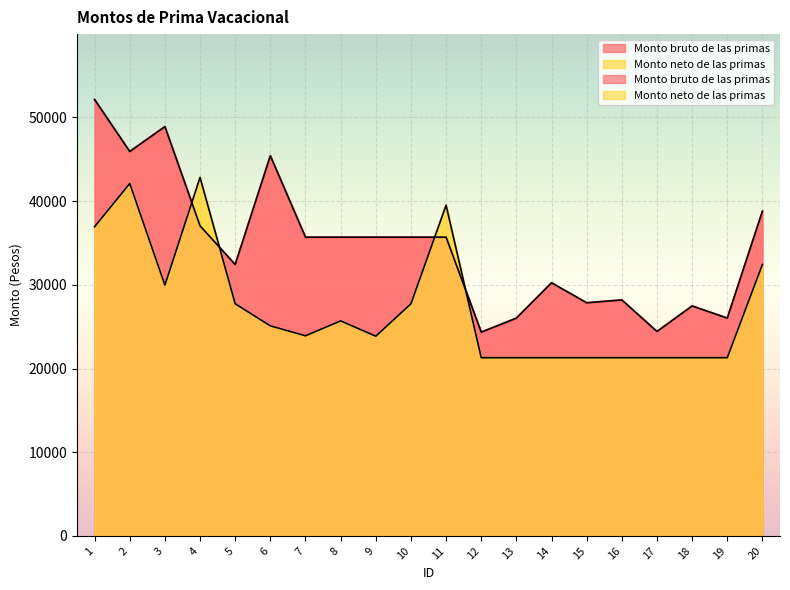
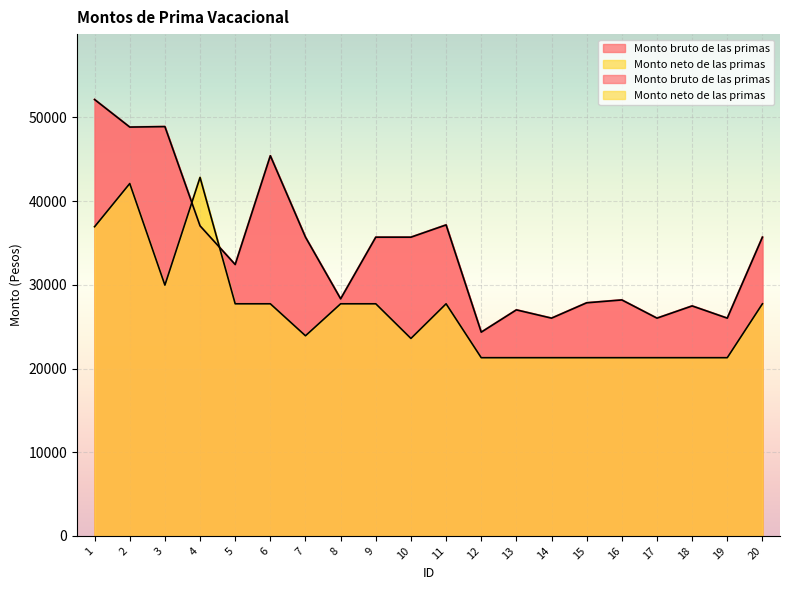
  {
    "Monto bruto de las primas": {
      "1": 52000,
-     "2": 46000,
+     "2": 49000,
      "3": 49000,
      "4": 37000,
      "5": 32000,
      "6": 45000,
      "7": 36000,
-     "8": 36000,
+     "8": 28000,
      "9": 36000,
      "10": 36000,
-     "11": 36000,
+     "11": 37000,
      "12": 24000,
-     "13": 26000,
-     "14": 30000,
+     "13": 27000,
+     "14": 26000,
      "15": 28000,
      "16": 28000,
-     "17": 24000,
+     "17": 26000,
      "18": 27000,
      "19": 26000,
-     "20": 39000
+     "20": 36000
    },
    "Monto neto de las primas": {
      "1": 37000,
      "2": 42000,
      "3": 30000,
      "4": 43000,
      "5": 28000,
-     "6": 25000,
+     "6": 28000,
      "7": 24000,
-     "8": 26000,
-     "9": 24000,
-     "10": 28000,
-     "11": 40000,
+     "8": 28000,
+     "9": 28000,
+     "10": 24000,
+     "11": 28000,
      "12": 21000,
      "13": 21000,
      "14": 21000,
      "15": 21000,
      "16": 21000,
      "17": 21000,
      "18": 21000,
      "19": 21000,
-     "20": 32000
+     "20": 28000
    }
  }
